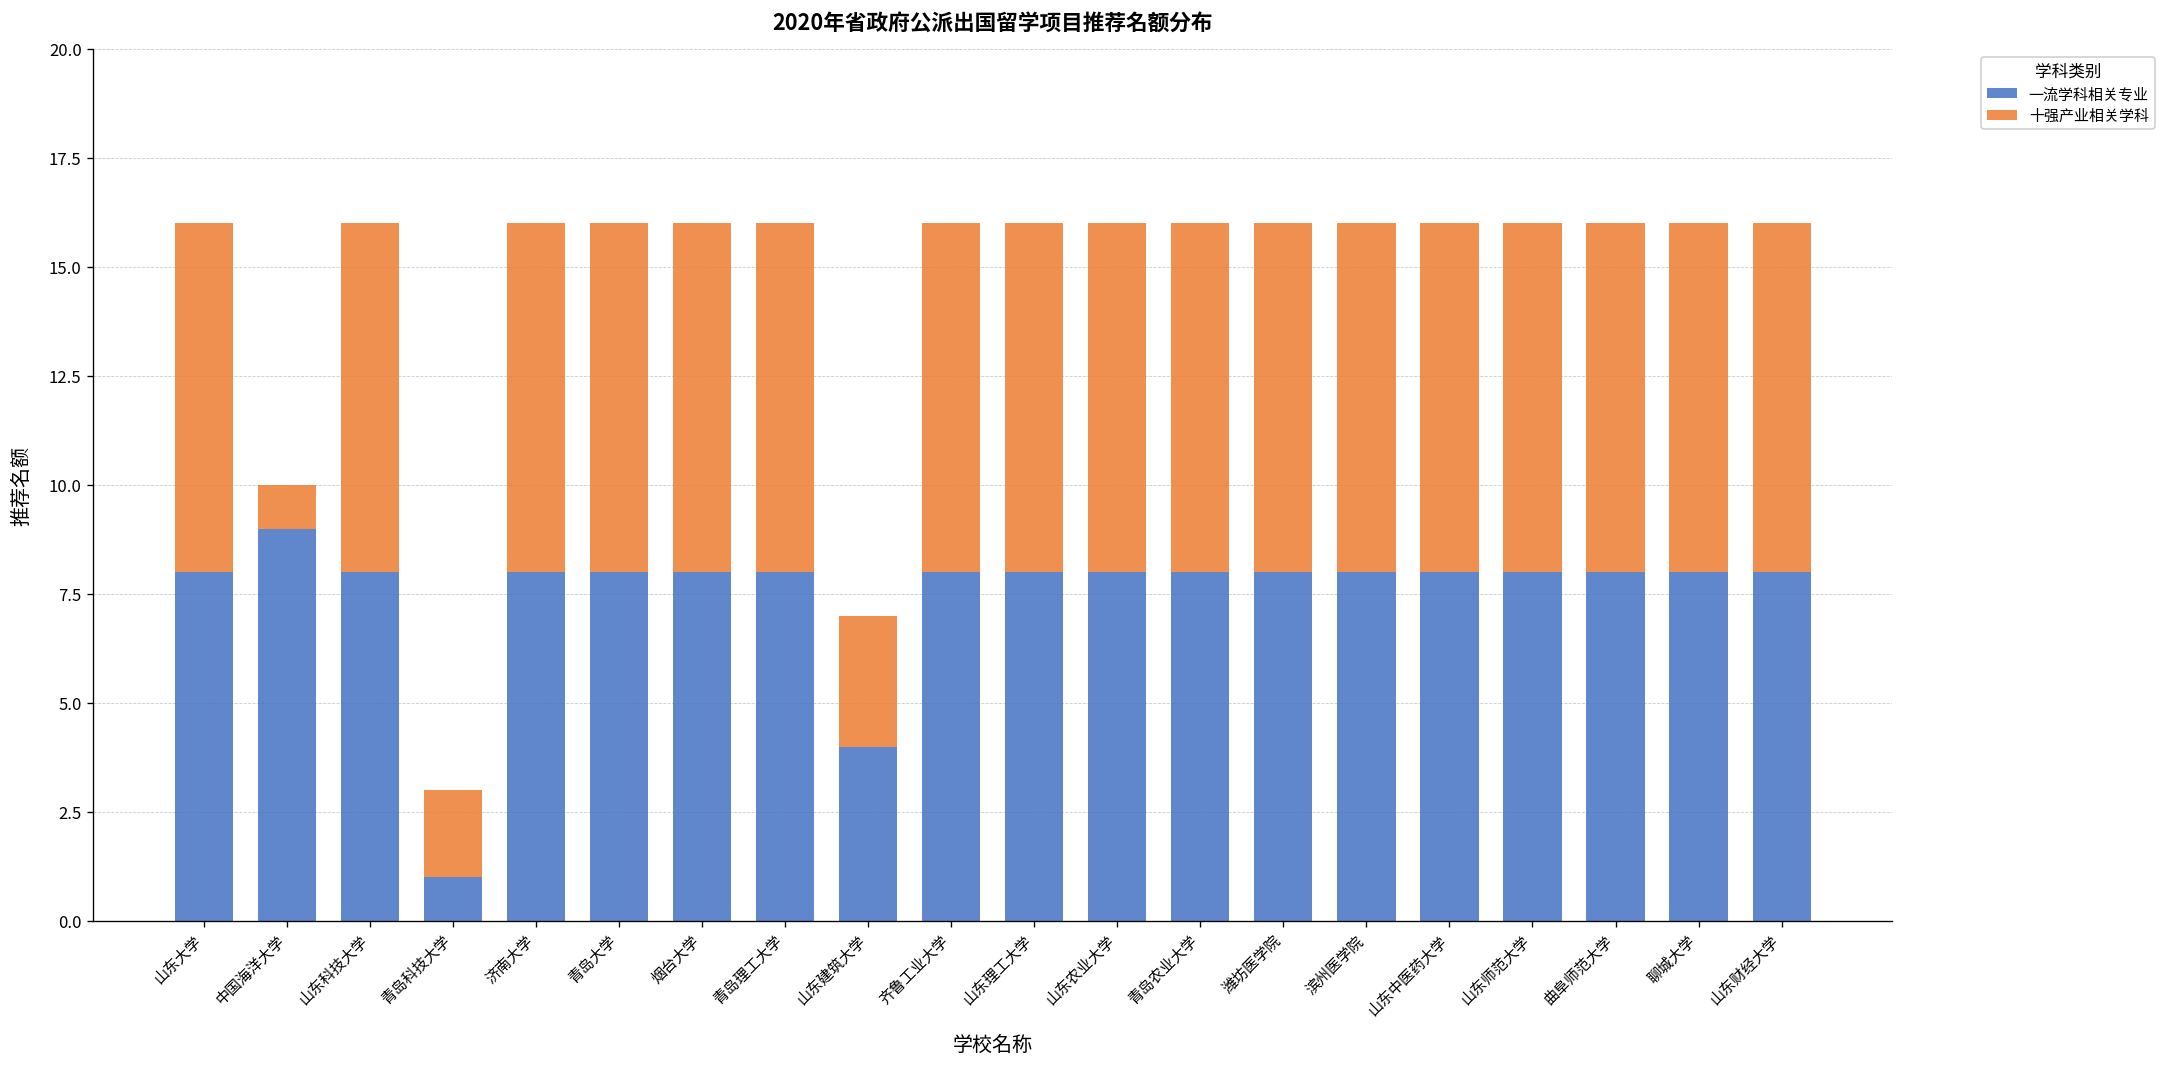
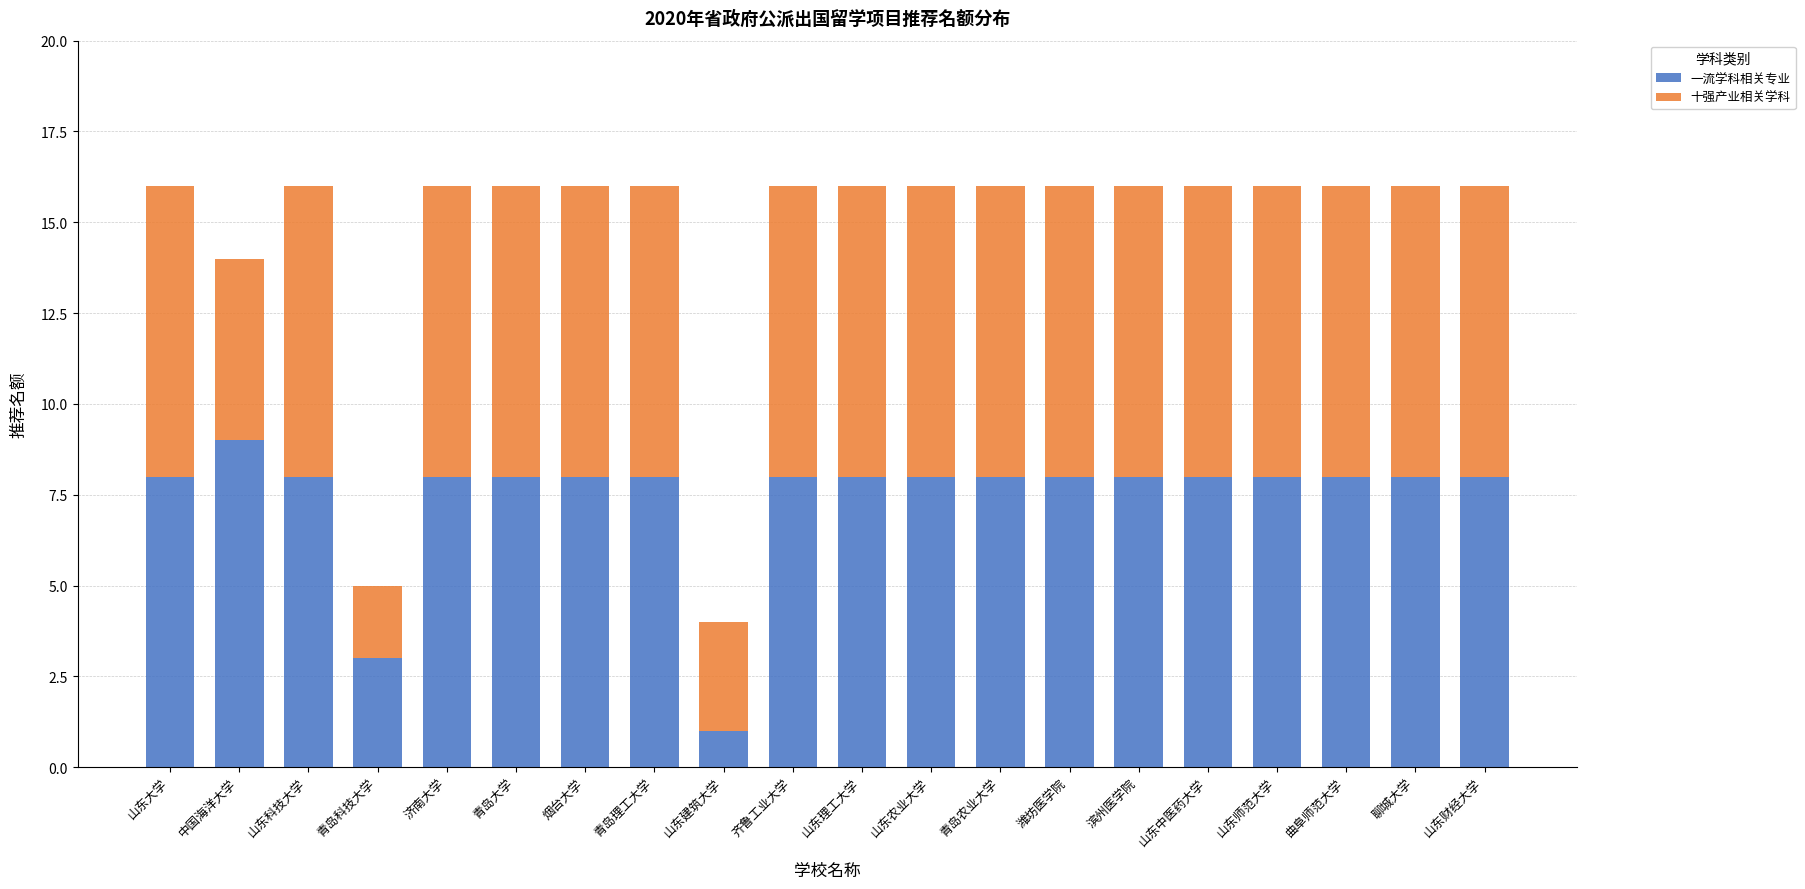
  {
    "一流学科相关专业": {
      "山东大学": 8,
      "中国海洋大学": 9,
      "山东科技大学": 8,
-     "青岛科技大学": 1,
+     "青岛科技大学": 3,
      "济南大学": 8,
      "青岛大学": 8,
      "烟台大学": 8,
      "青岛理工大学": 8,
-     "山东建筑大学": 4,
+     "山东建筑大学": 1,
      "齐鲁工业大学": 8,
      "山东理工大学": 8,
      "山东农业大学": 8,
      "青岛农业大学": 8,
      "潍坊医学院": 8,
      "滨州医学院": 8,
      "山东中医药大学": 8,
      "山东师范大学": 8,
      "曲阜师范大学": 8,
      "聊城大学": 8,
      "山东财经大学": 8
    },
    "十强产业相关学科": {
      "山东大学": 8,
-     "中国海洋大学": 1,
+     "中国海洋大学": 5,
      "山东科技大学": 8,
      "青岛科技大学": 2,
      "济南大学": 8,
      "青岛大学": 8,
      "烟台大学": 8,
      "青岛理工大学": 8,
      "山东建筑大学": 3,
      "齐鲁工业大学": 8,
      "山东理工大学": 8,
      "山东农业大学": 8,
      "青岛农业大学": 8,
      "潍坊医学院": 8,
      "滨州医学院": 8,
      "山东中医药大学": 8,
      "山东师范大学": 8,
      "曲阜师范大学": 8,
      "聊城大学": 8,
      "山东财经大学": 8
    }
  }
